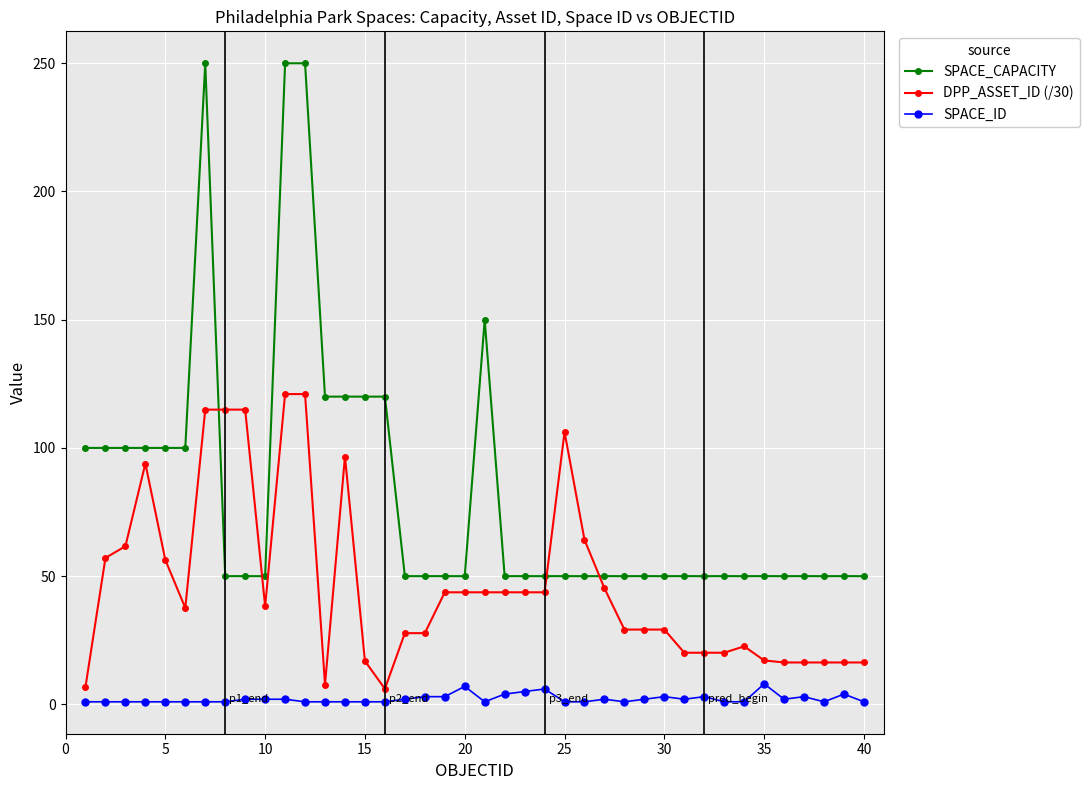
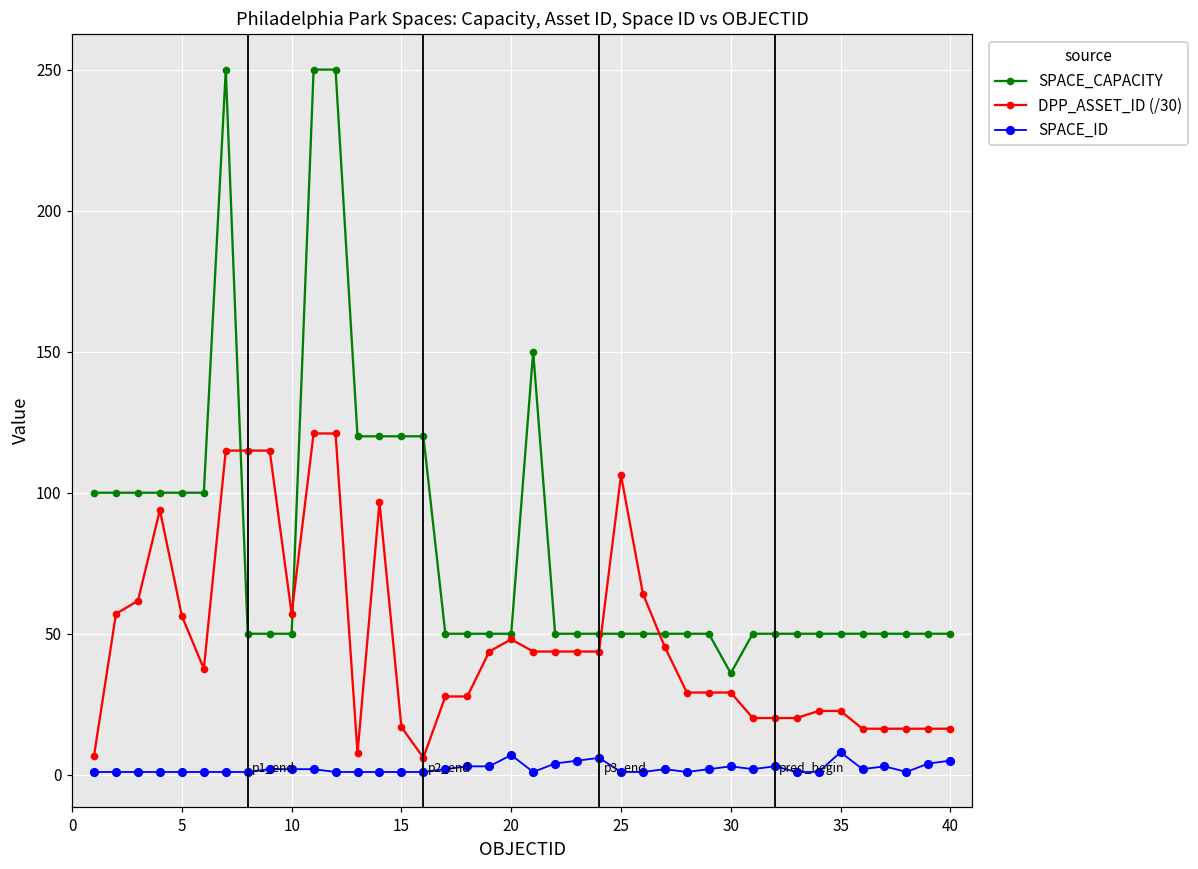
  {
    "SPACE_CAPACITY": {
      "5": 100,
      "10": 50,
      "15": 120,
      "20": 50,
      "25": 50,
-     "30": 50,
+     "30": 36,
      "35": 50,
      "40": 50
    },
    "DPP_ASSET_ID (/30)": {
      "5": 56,
-     "10": 38,
+     "10": 57,
      "15": 17,
-     "20": 44,
+     "20": 48,
      "25": 106,
      "30": 29,
-     "35": 17,
+     "35": 23,
      "40": 16
    },
    "SPACE_ID": {
      "5": 1,
      "10": 2,
      "15": 1,
      "20": 7,
      "25": 1,
      "30": 3,
      "35": 8,
-     "40": 1
+     "40": 5
    }
  }
